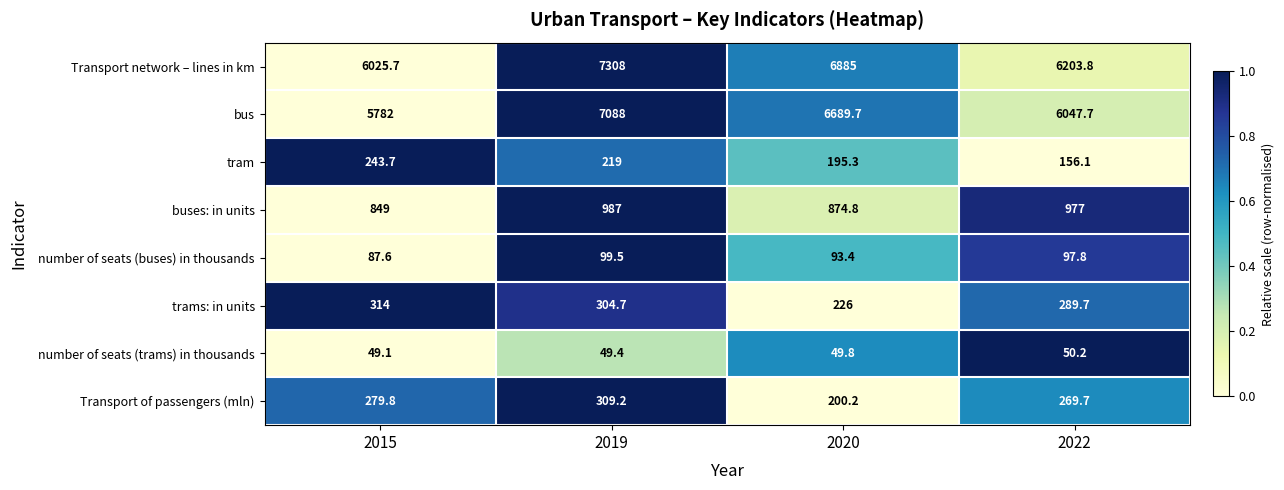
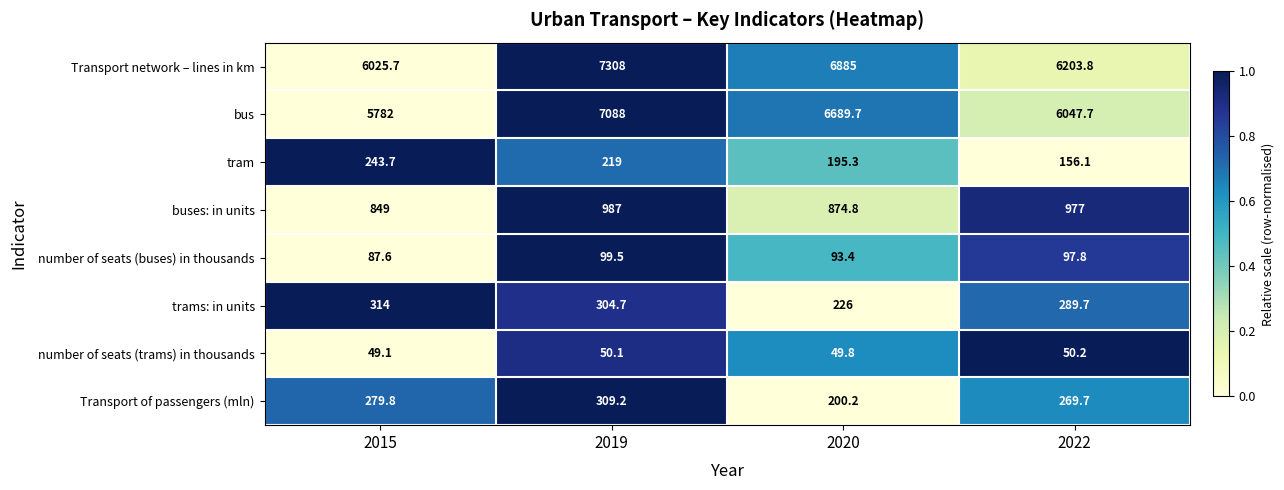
  {
    "Transport network – lines in km": {
      "2015": 6025.7,
      "2019": 7308,
      "2020": 6885,
      "2022": 6203.8
    },
    "bus": {
      "2015": 5782,
      "2019": 7088,
      "2020": 6689.7,
      "2022": 6047.7
    },
    "tram": {
      "2015": 243.7,
      "2019": 219,
      "2020": 195.3,
      "2022": 156.1
    },
    "buses: in units": {
      "2015": 849,
      "2019": 987,
      "2020": 874.8,
      "2022": 977
    },
    "number of seats (buses) in thousands": {
      "2015": 87.6,
      "2019": 99.5,
      "2020": 93.4,
      "2022": 97.8
    },
    "trams: in units": {
      "2015": 314,
      "2019": 304.7,
      "2020": 226,
      "2022": 289.7
    },
    "number of seats (trams) in thousands": {
      "2015": 49.1,
-     "2019": 49.4,
+     "2019": 50.1,
      "2020": 49.8,
      "2022": 50.2
    },
    "Transport of passengers (mln)": {
      "2015": 279.8,
      "2019": 309.2,
      "2020": 200.2,
      "2022": 269.7
    }
  }
